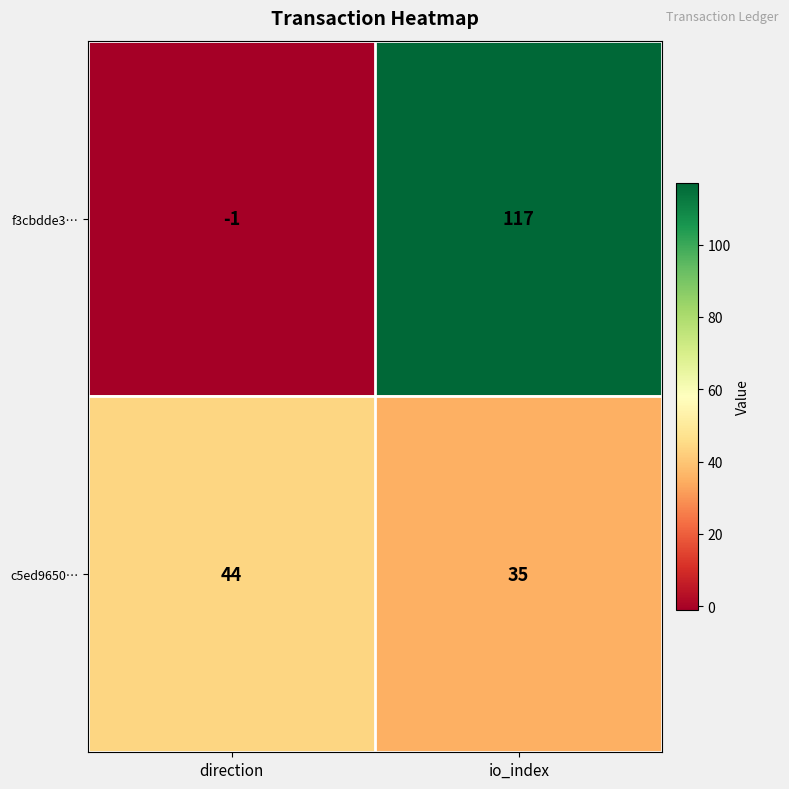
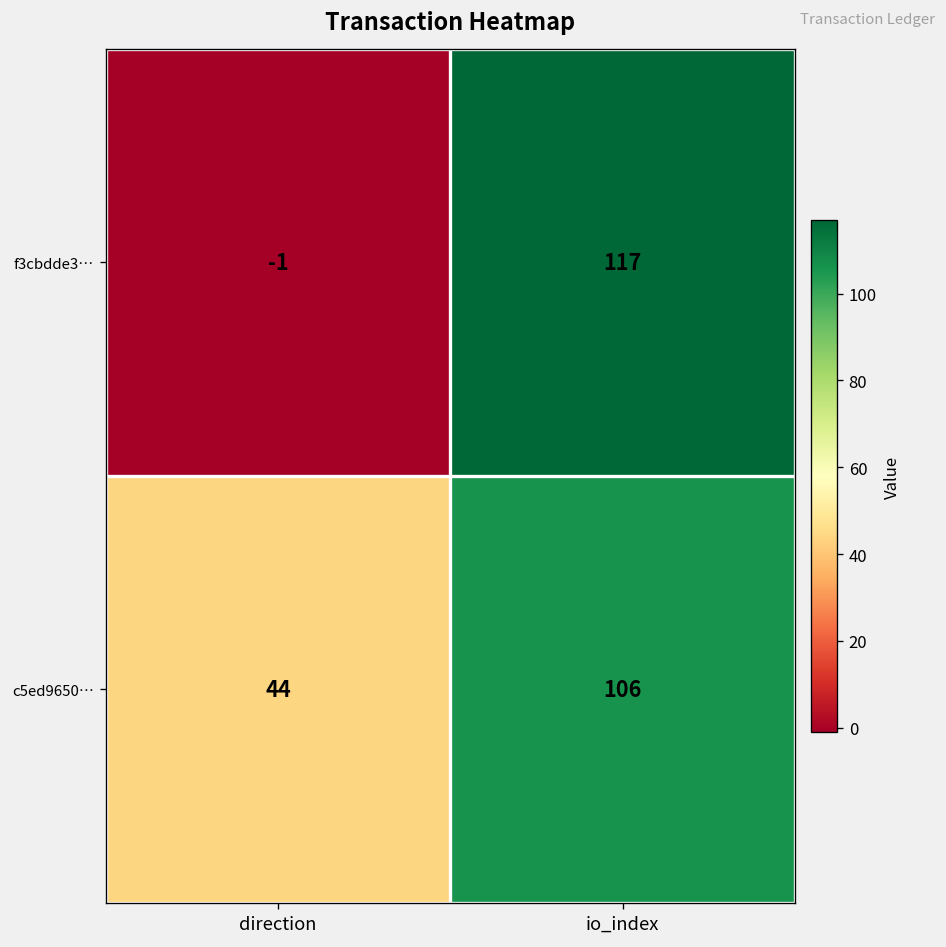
  {
    "f3cbdde3…": {
      "direction": -1,
      "io_index": 117
    },
    "c5ed9650…": {
      "direction": 44,
-     "io_index": 35
+     "io_index": 106
    }
  }
